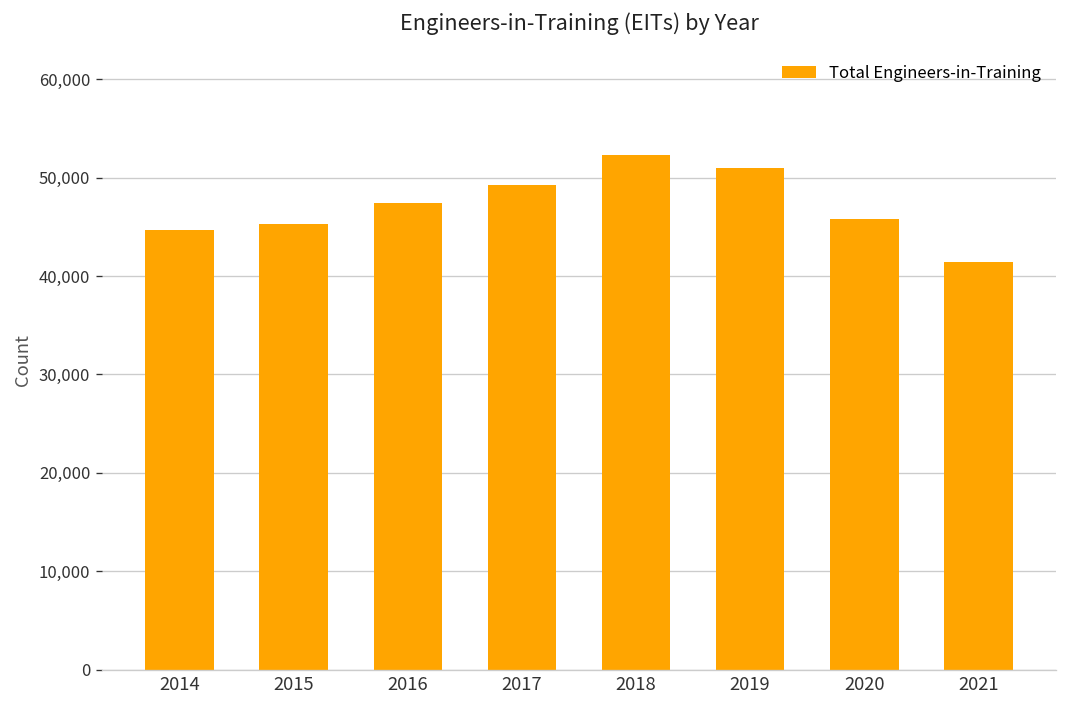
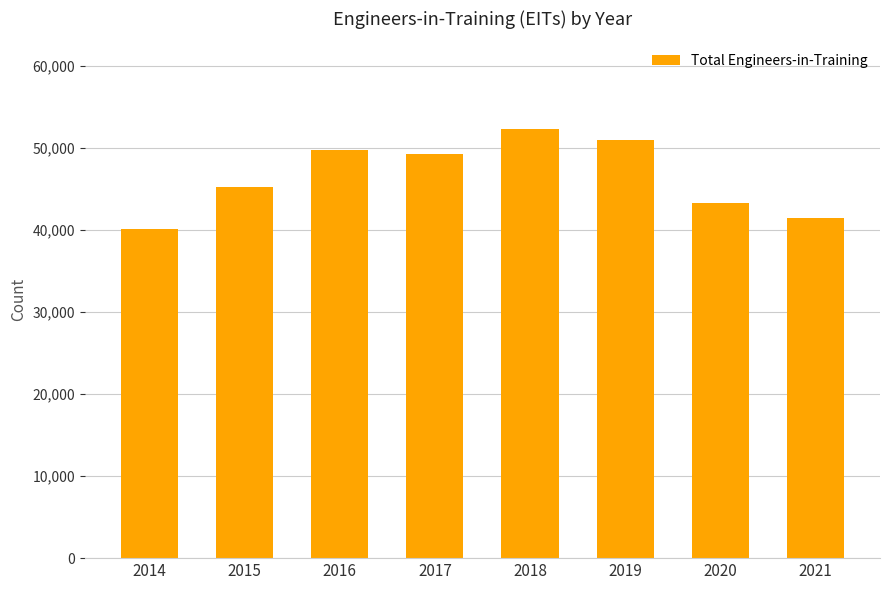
  {
-   "2014": "45,000",
+   "2014": "40,000",
    "2015": "45,000",
-   "2016": "47,000",
+   "2016": "50,000",
    "2017": "49,000",
    "2018": "52,000",
    "2019": "51,000",
-   "2020": "46,000",
+   "2020": "43,000",
    "2021": "41,000"
  }
